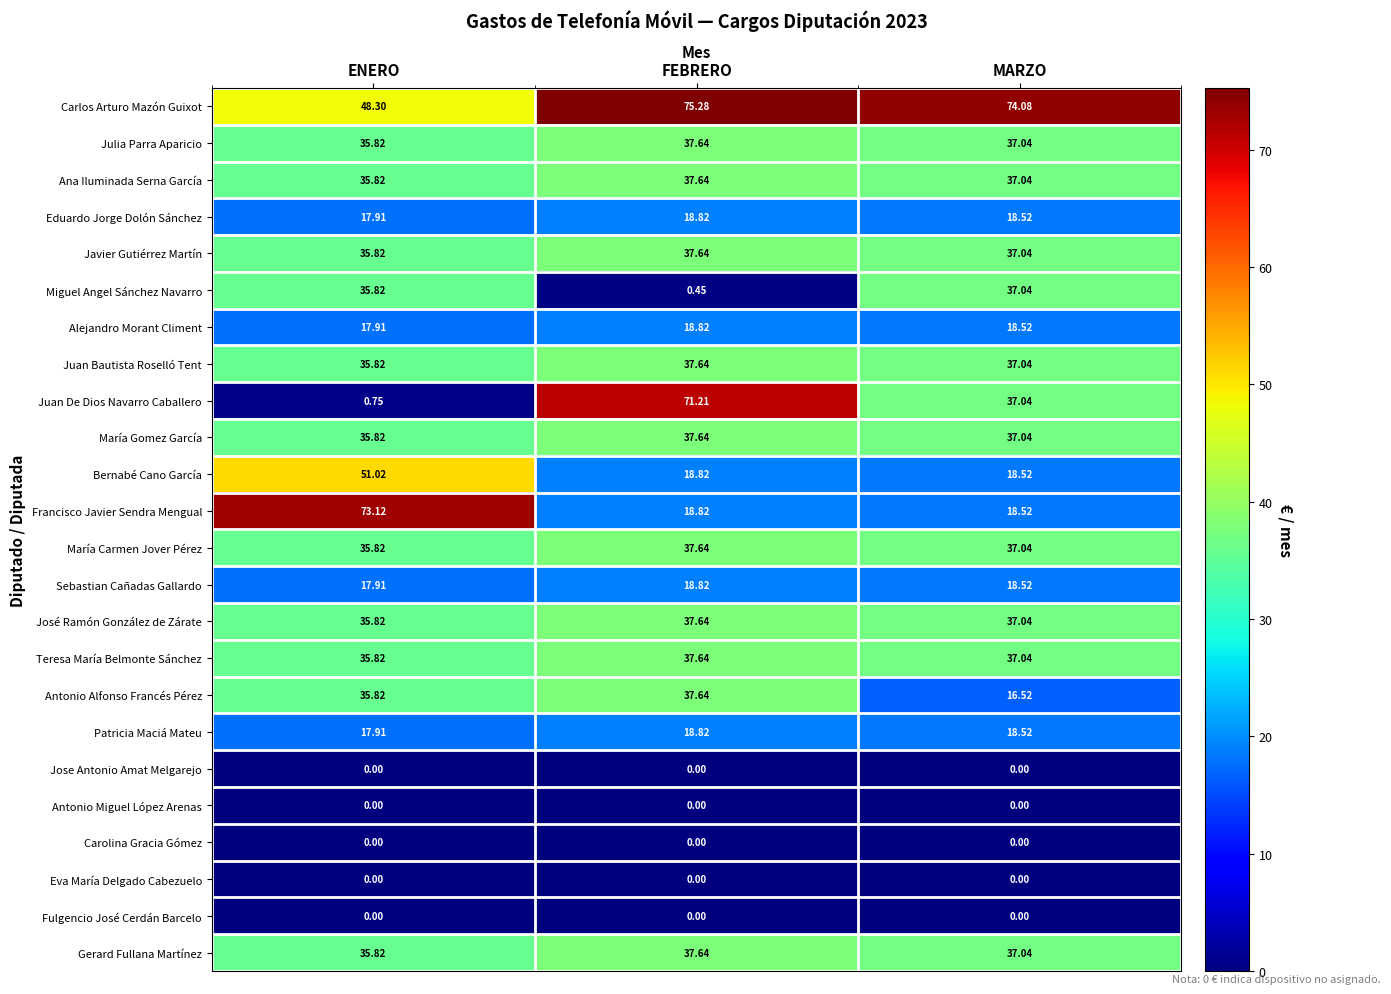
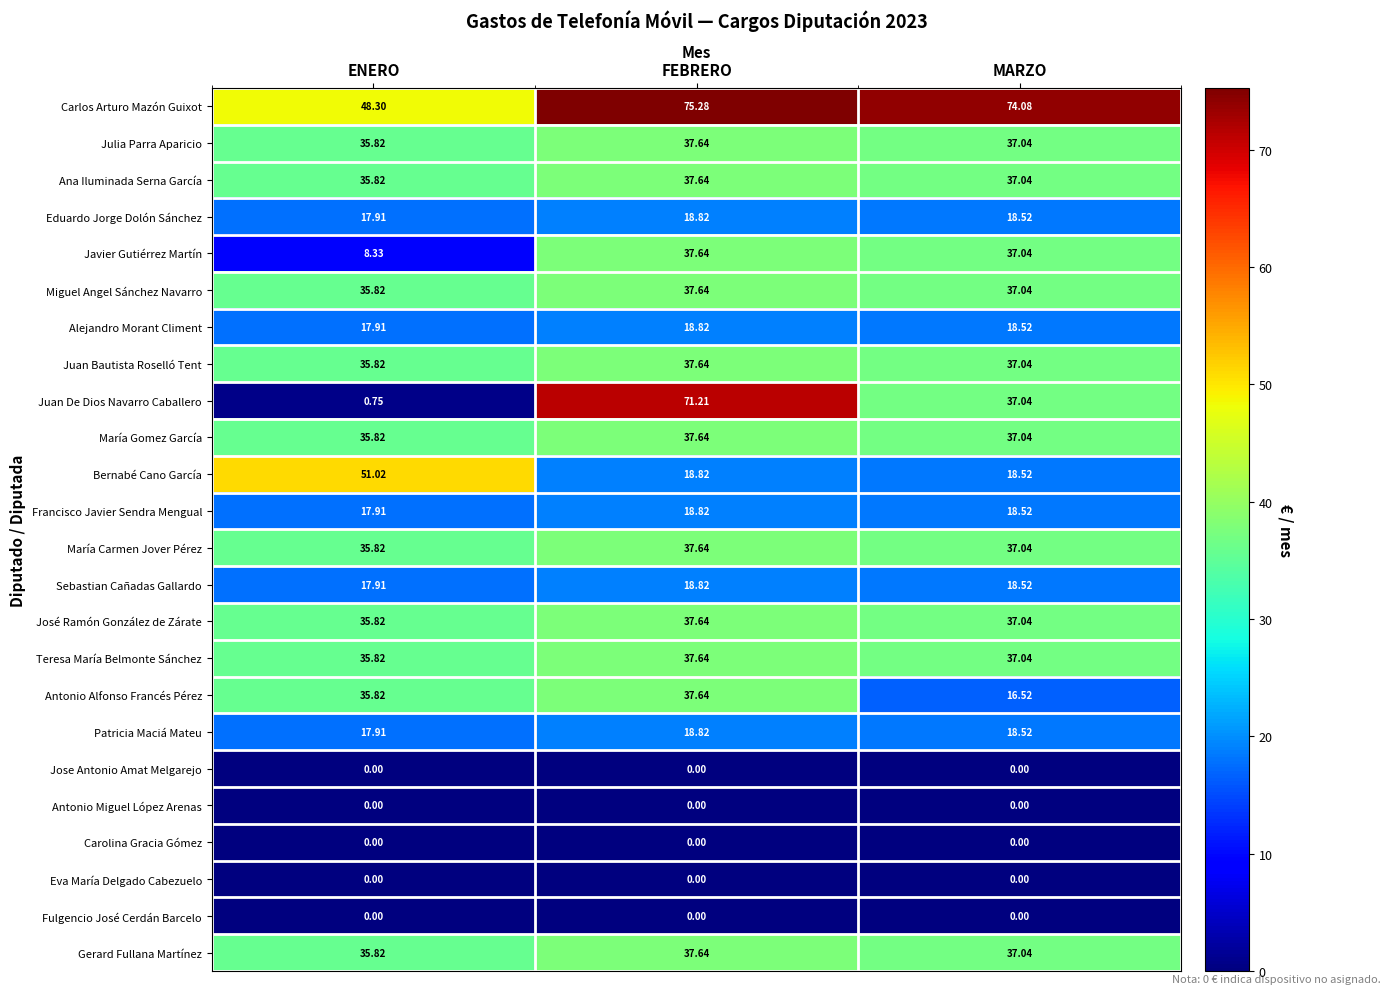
  {
    "Carlos Arturo Mazón Guixot": {
      "ENERO": 48.30,
      "FEBRERO": 75.28,
      "MARZO": 74.08
    },
    "Julia Parra Aparicio": {
      "ENERO": 35.82,
      "FEBRERO": 37.64,
      "MARZO": 37.04
    },
    "Ana Iluminada Serna García": {
      "ENERO": 35.82,
      "FEBRERO": 37.64,
      "MARZO": 37.04
    },
    "Eduardo Jorge Dolón Sánchez": {
      "ENERO": 17.91,
      "FEBRERO": 18.82,
      "MARZO": 18.52
    },
    "Javier Gutiérrez Martín": {
-     "ENERO": 35.82,
+     "ENERO": 8.33,
      "FEBRERO": 37.64,
      "MARZO": 37.04
    },
    "Miguel Angel Sánchez Navarro": {
      "ENERO": 35.82,
-     "FEBRERO": 0.45,
+     "FEBRERO": 37.64,
      "MARZO": 37.04
    },
    "Alejandro Morant Climent": {
      "ENERO": 17.91,
      "FEBRERO": 18.82,
      "MARZO": 18.52
    },
    "Juan Bautista Roselló Tent": {
      "ENERO": 35.82,
      "FEBRERO": 37.64,
      "MARZO": 37.04
    },
    "Juan De Dios Navarro Caballero": {
      "ENERO": 0.75,
      "FEBRERO": 71.21,
      "MARZO": 37.04
    },
    "María Gomez García": {
      "ENERO": 35.82,
      "FEBRERO": 37.64,
      "MARZO": 37.04
    },
    "Bernabé Cano García": {
      "ENERO": 51.02,
      "FEBRERO": 18.82,
      "MARZO": 18.52
    },
    "Francisco Javier Sendra Mengual": {
-     "ENERO": 73.12,
+     "ENERO": 17.91,
      "FEBRERO": 18.82,
      "MARZO": 18.52
    },
    "María Carmen Jover Pérez": {
      "ENERO": 35.82,
      "FEBRERO": 37.64,
      "MARZO": 37.04
    },
    "Sebastian Cañadas Gallardo": {
      "ENERO": 17.91,
      "FEBRERO": 18.82,
      "MARZO": 18.52
    },
    "José Ramón González de Zárate": {
      "ENERO": 35.82,
      "FEBRERO": 37.64,
      "MARZO": 37.04
    },
    "Teresa María Belmonte Sánchez": {
      "ENERO": 35.82,
      "FEBRERO": 37.64,
      "MARZO": 37.04
    },
    "Antonio Alfonso Francés Pérez": {
      "ENERO": 35.82,
      "FEBRERO": 37.64,
      "MARZO": 16.52
    },
    "Patricia Maciá Mateu": {
      "ENERO": 17.91,
      "FEBRERO": 18.82,
      "MARZO": 18.52
    },
    "Jose Antonio Amat Melgarejo": {
      "ENERO": 0.00,
      "FEBRERO": 0.00,
      "MARZO": 0.00
    },
    "Antonio Miguel López Arenas": {
      "ENERO": 0.00,
      "FEBRERO": 0.00,
      "MARZO": 0.00
    },
    "Carolina Gracia Gómez": {
      "ENERO": 0.00,
      "FEBRERO": 0.00,
      "MARZO": 0.00
    },
    "Eva María Delgado Cabezuelo": {
      "ENERO": 0.00,
      "FEBRERO": 0.00,
      "MARZO": 0.00
    },
    "Fulgencio José Cerdán Barcelo": {
      "ENERO": 0.00,
      "FEBRERO": 0.00,
      "MARZO": 0.00
    },
    "Gerard Fullana Martínez": {
      "ENERO": 35.82,
      "FEBRERO": 37.64,
      "MARZO": 37.04
    }
  }
